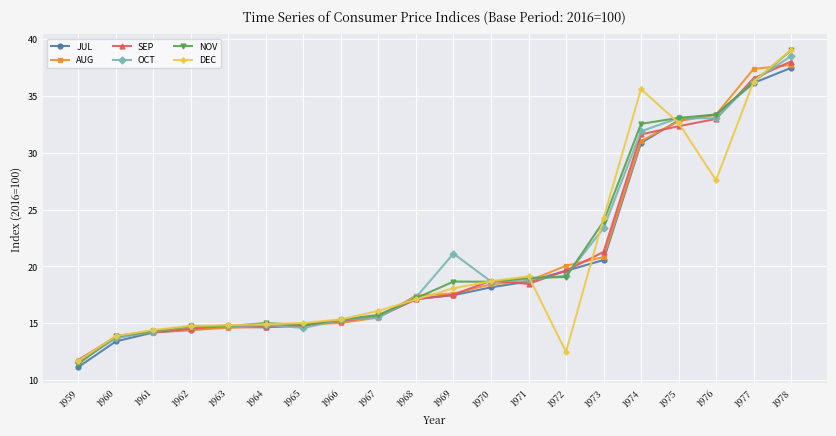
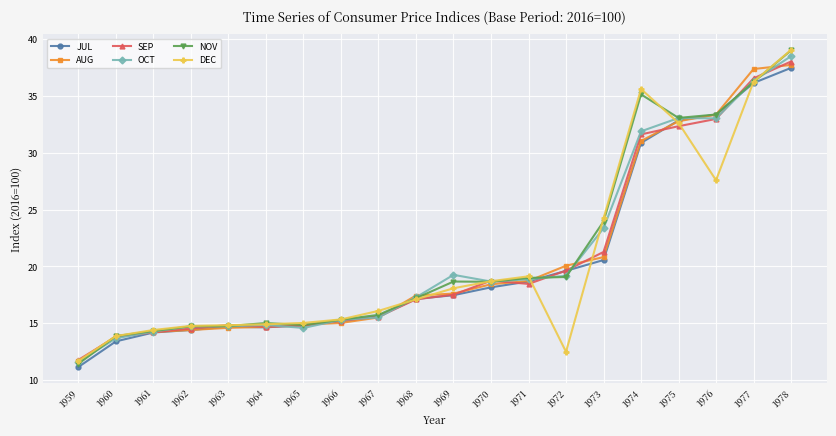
  {
    "JUL": {
      "1959": 11.2,
      "1960": 13.4,
      "1970": 18.2,
      "1973": 20.6,
      "1978": 37.5
    },
    "AUG": {
      "1972": 20.1,
      "1973": 20.8,
      "1977": 37.4,
      "1978": 37.7
    },
    "SEP": {
      "1973": 21.3,
      "1974": 31.6,
      "1975": 32.3,
      "1977": 36.5,
      "1978": 38.0
    },
    "OCT": {
-     "1969": 21.1,
+     "1969": 19.3,
      "1973": 23.4,
      "1974": 31.9,
      "1978": 38.5
    },
    "NOV": {
      "1969": 18.7,
      "1973": 24.0,
-     "1974": 32.5
+     "1974": 35.1
    },
    "DEC": {
      "1967": 16.1,
      "1969": 18.1,
      "1972": 12.5,
      "1973": 24.2,
      "1974": 35.6,
      "1976": 27.6
    }
  }
